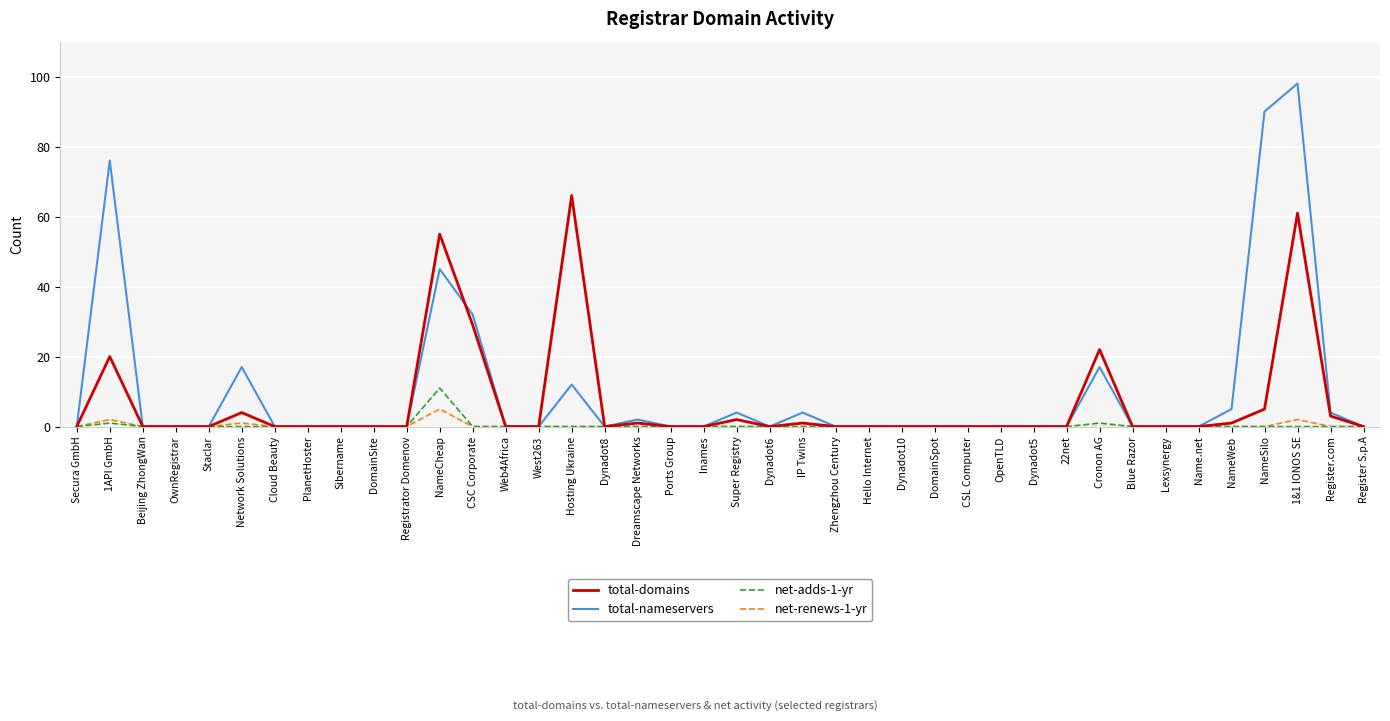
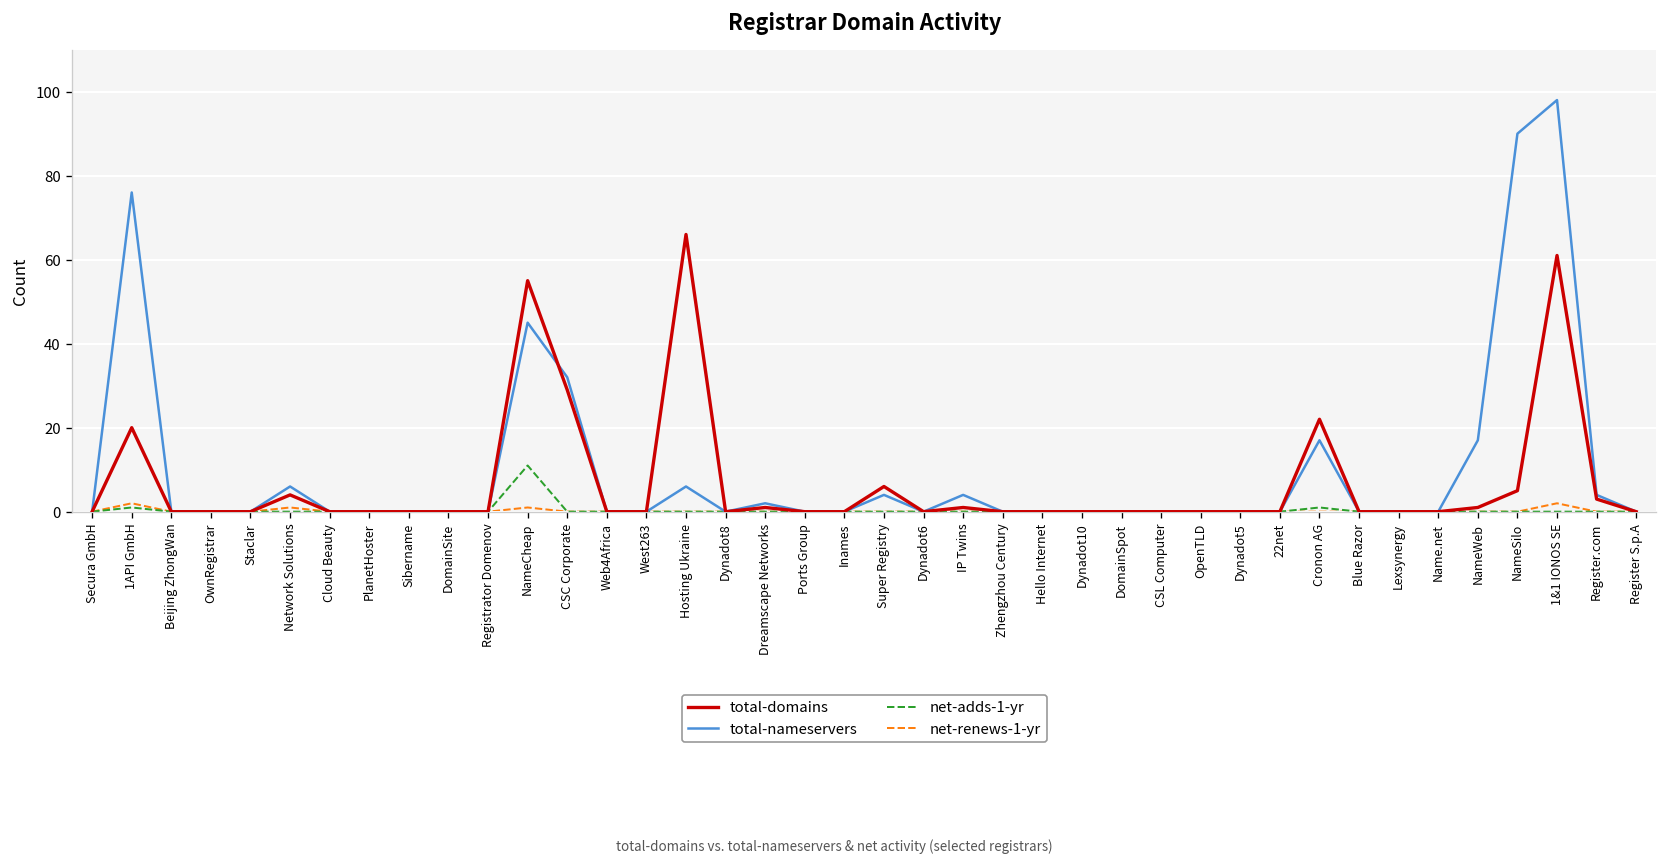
  {
    "total-domains": {
      "1API GmbH": 20,
      "Network Solutions": 4,
      "NameCheap": 55,
      "CSC Corporate": 29,
      "Hosting Ukraine": 66,
      "Dreamscape Networks": 1,
-     "Super Registry": 2,
+     "Super Registry": 6,
      "IP Twins": 1,
      "Cronon AG": 22,
      "NameWeb": 1,
      "NameSilo": 5,
      "1&1 IONOS SE": 61,
      "Register.com": 3
    },
    "total-nameservers": {
      "1API GmbH": 76,
-     "Network Solutions": 17,
+     "Network Solutions": 6,
      "NameCheap": 45,
      "CSC Corporate": 32,
-     "Hosting Ukraine": 12,
+     "Hosting Ukraine": 6,
      "Dreamscape Networks": 2,
      "Super Registry": 4,
      "IP Twins": 4,
      "Cronon AG": 17,
-     "NameWeb": 5,
+     "NameWeb": 17,
      "NameSilo": 90,
      "1&1 IONOS SE": 98,
      "Register.com": 4
    },
    "net-adds-1-yr": {
      "1API GmbH": 1,
      "Network Solutions": 0,
      "NameCheap": 11,
      "Cronon AG": 1,
      "1&1 IONOS SE": 0
    },
    "net-renews-1-yr": {
      "1API GmbH": 2,
      "Network Solutions": 1,
-     "NameCheap": 5,
+     "NameCheap": 1,
      "Cronon AG": 0,
      "1&1 IONOS SE": 2
    }
  }
